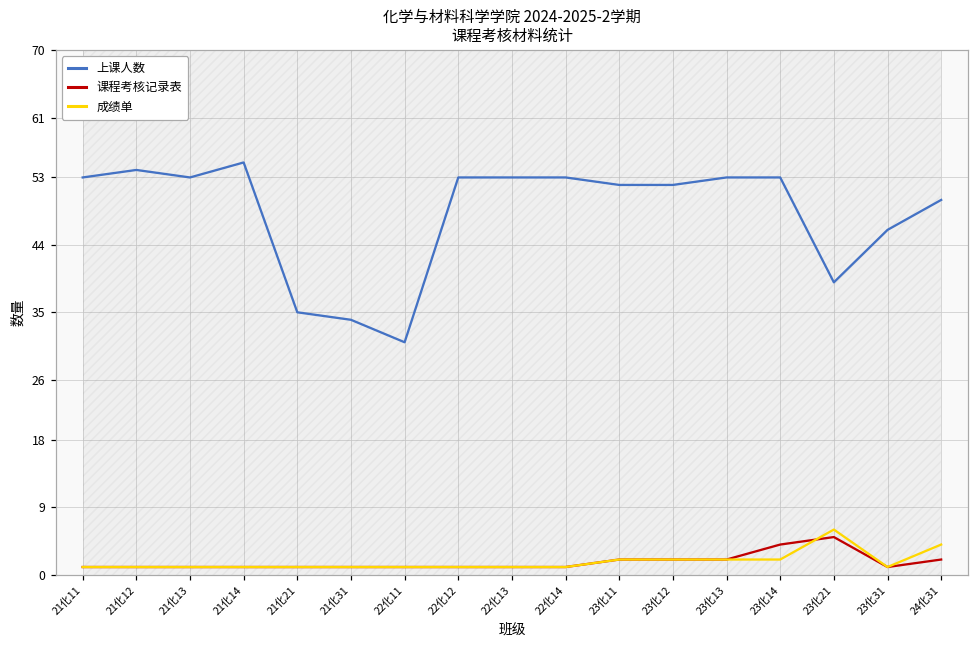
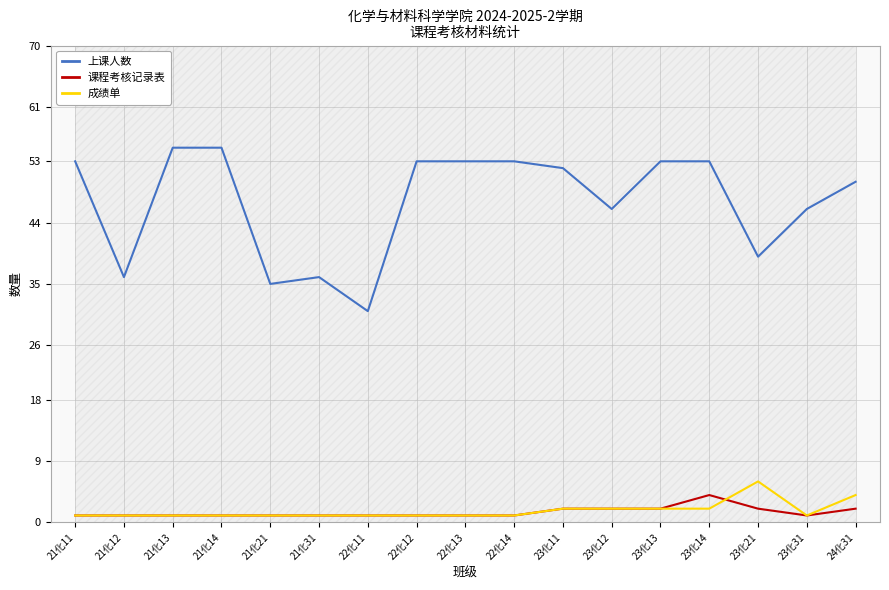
  {
    "上课人数": {
      "21化11": 53,
-     "21化12": 54,
-     "21化13": 53,
+     "21化12": 36,
+     "21化13": 55,
      "21化14": 55,
      "21化21": 35,
-     "21化31": 34,
+     "21化31": 36,
      "22化11": 31,
      "22化12": 53,
      "22化13": 53,
      "22化14": 53,
      "23化11": 52,
-     "23化12": 52,
+     "23化12": 46,
      "23化13": 53,
      "23化14": 53,
      "23化21": 39,
      "23化31": 46,
      "24化31": 50
    },
    "课程考核记录表": {
      "23化14": 4,
-     "23化21": 5,
+     "23化21": 2,
      "24化31": 2
    },
    "成绩单": {
      "23化14": 2,
      "23化21": 6,
      "24化31": 4
    }
  }
